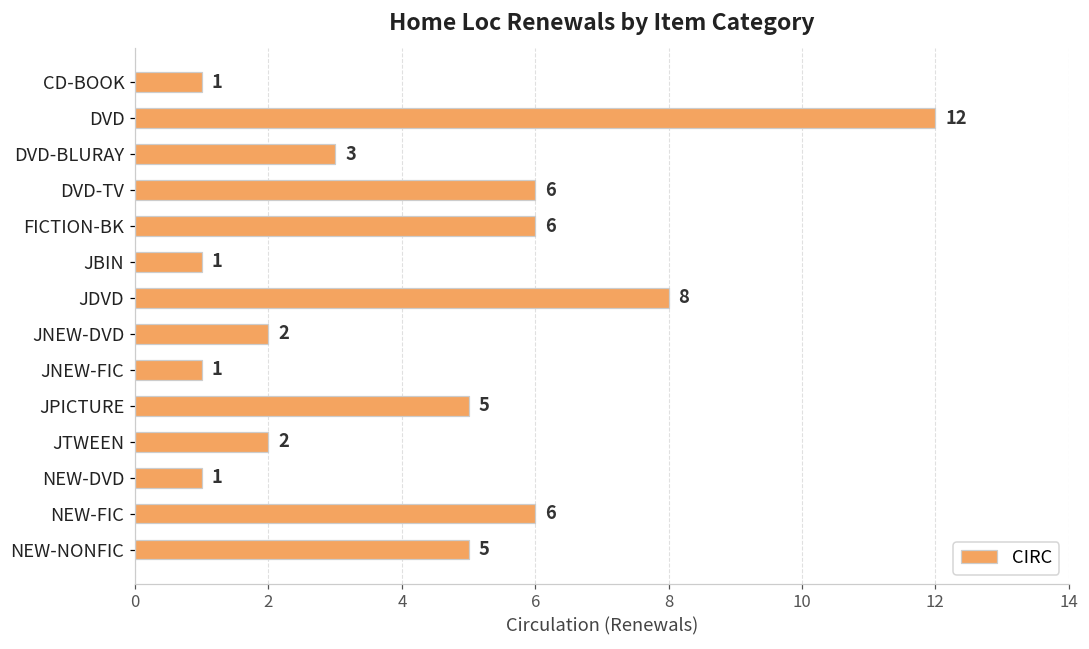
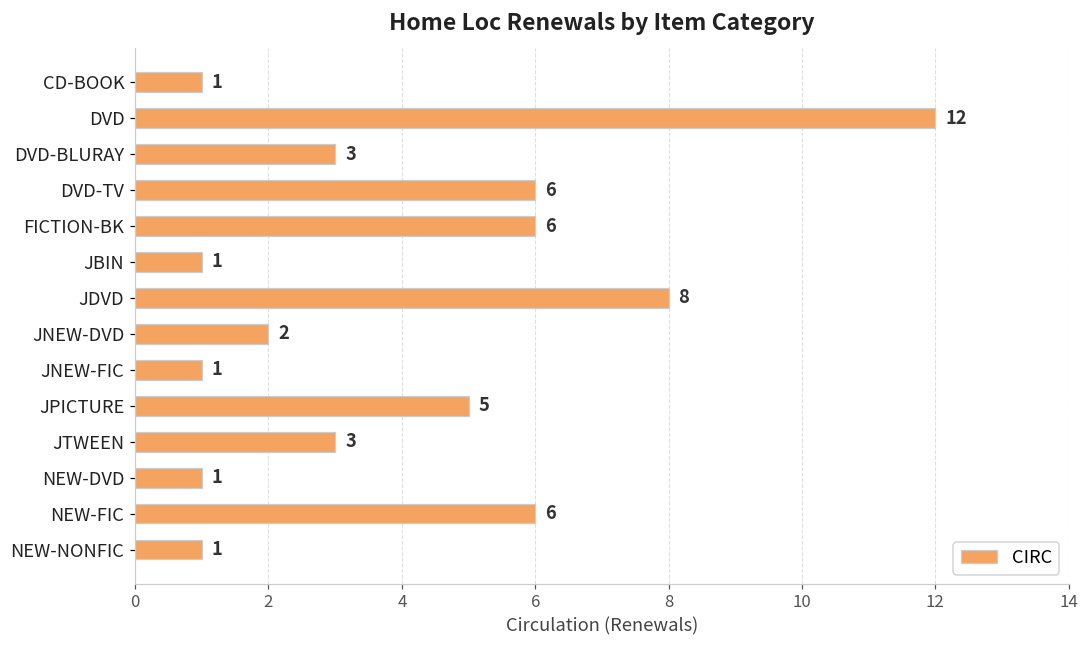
  {
    "CD-BOOK": 1,
    "DVD": 12,
    "DVD-BLURAY": 3,
    "DVD-TV": 6,
    "FICTION-BK": 6,
    "JBIN": 1,
    "JDVD": 8,
    "JNEW-DVD": 2,
    "JNEW-FIC": 1,
    "JPICTURE": 5,
-   "JTWEEN": 2,
+   "JTWEEN": 3,
    "NEW-DVD": 1,
    "NEW-FIC": 6,
-   "NEW-NONFIC": 5
+   "NEW-NONFIC": 1
  }
